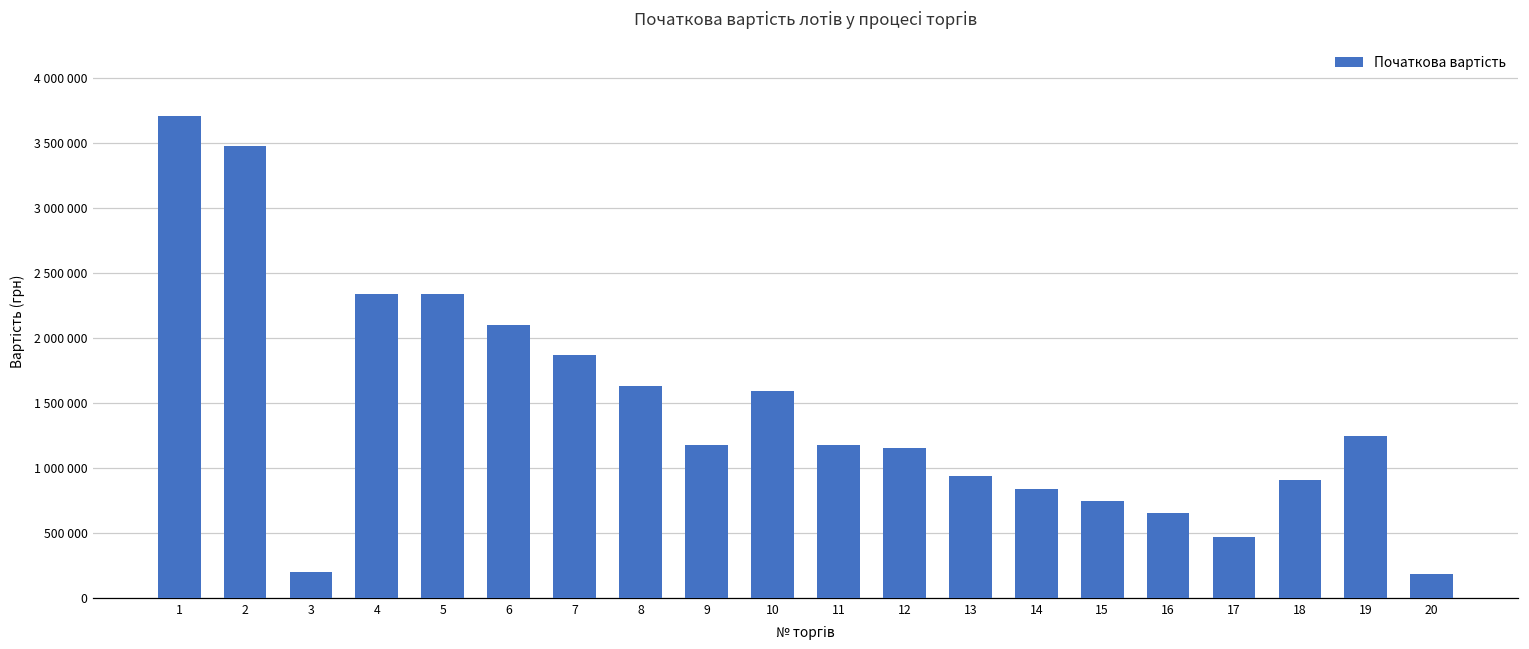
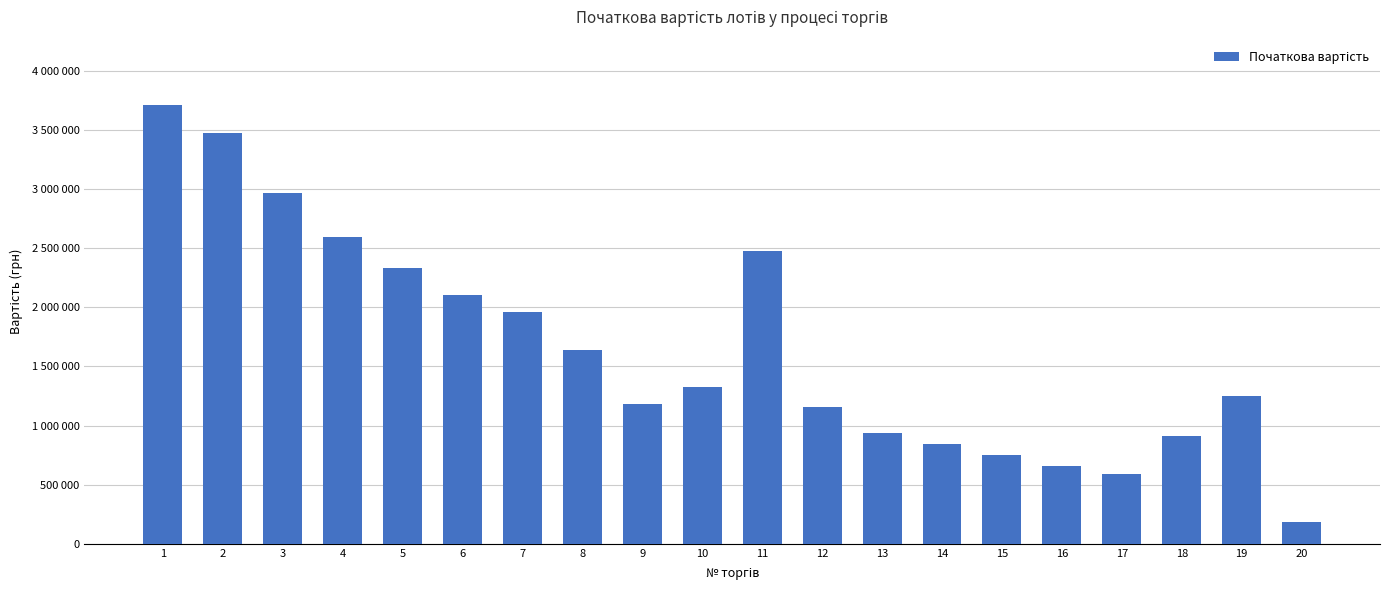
  {
    "1": 3710000,
    "2": 3470000,
-   "3": 200000,
-   "4": 2340000,
+   "3": 2970000,
+   "4": 2600000,
    "5": 2340000,
    "6": 2100000,
-   "7": 1870000,
+   "7": 1960000,
    "8": 1640000,
    "9": 1180000,
-   "10": 1590000,
-   "11": 1180000,
+   "10": 1320000,
+   "11": 2480000,
    "12": 1150000,
    "13": 940000,
    "14": 840000,
    "15": 750000,
    "16": 660000,
-   "17": 470000,
+   "17": 590000,
    "18": 910000,
    "19": 1250000,
    "20": 180000
  }
